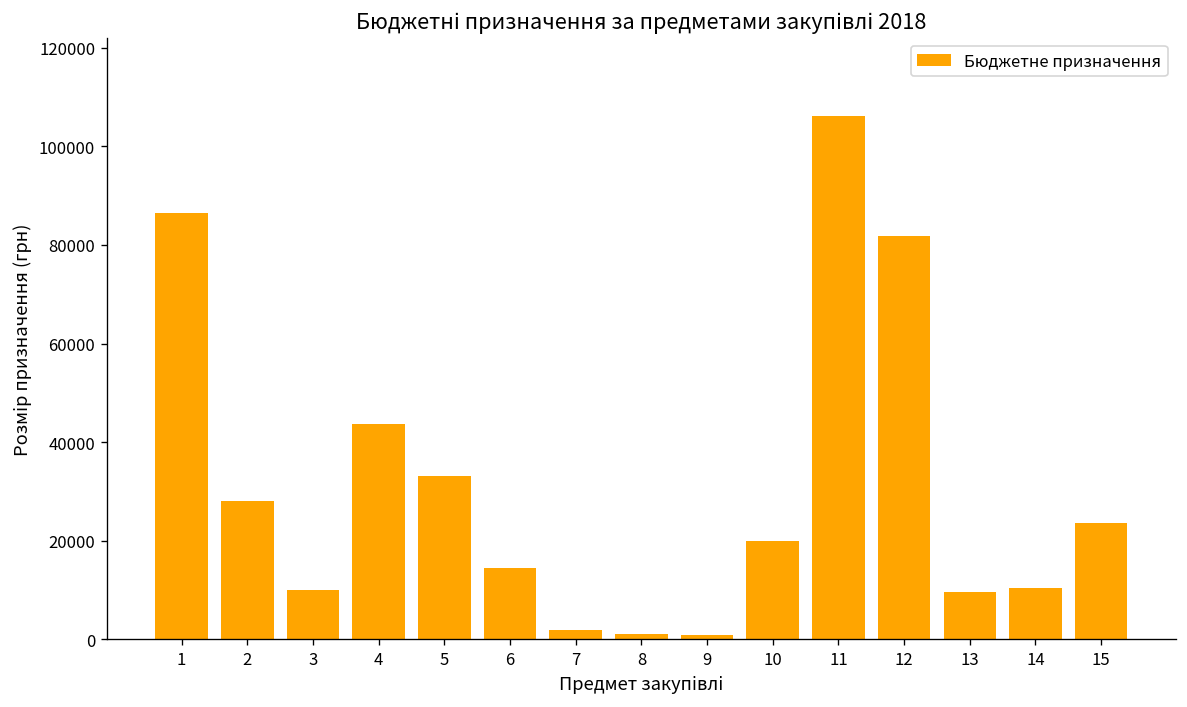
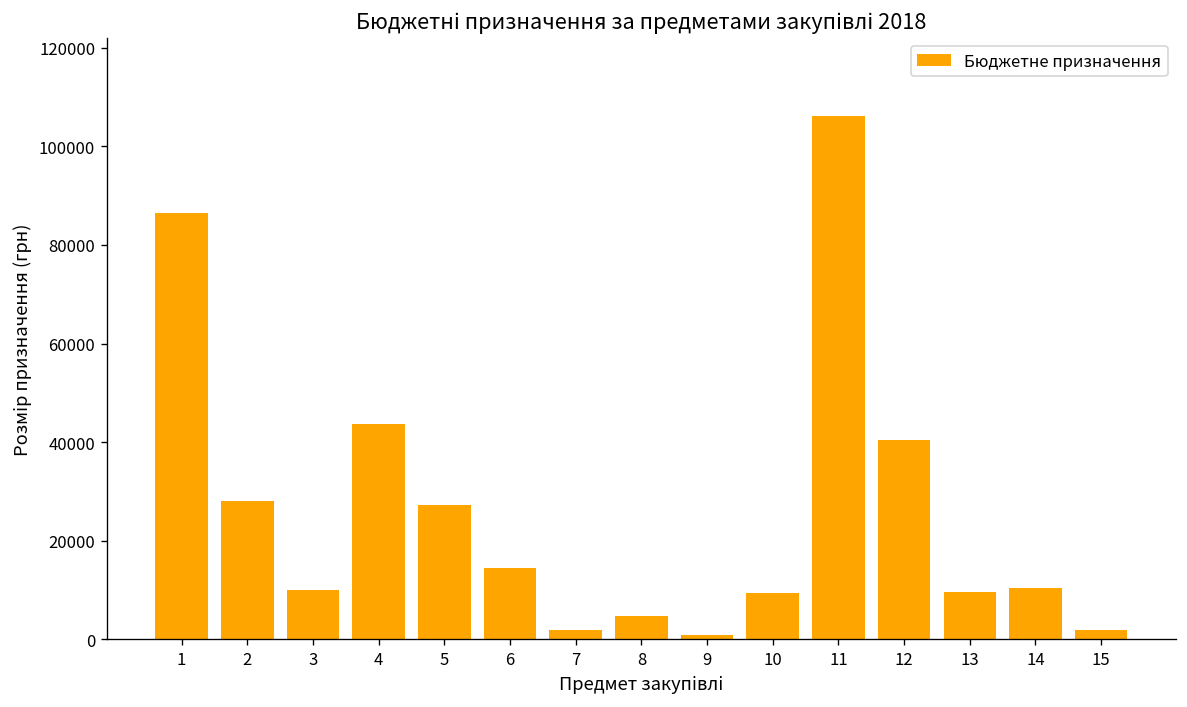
  {
    "1": 86000,
    "2": 28000,
    "3": 10000,
    "4": 44000,
-   "5": 33000,
+   "5": 27000,
    "6": 14000,
    "7": 2000,
-   "8": 1000,
+   "8": 5000,
    "9": 1000,
-   "10": 20000,
+   "10": 9000,
    "11": 106000,
-   "12": 82000,
+   "12": 41000,
    "13": 10000,
    "14": 10000,
-   "15": 24000
+   "15": 2000
  }
